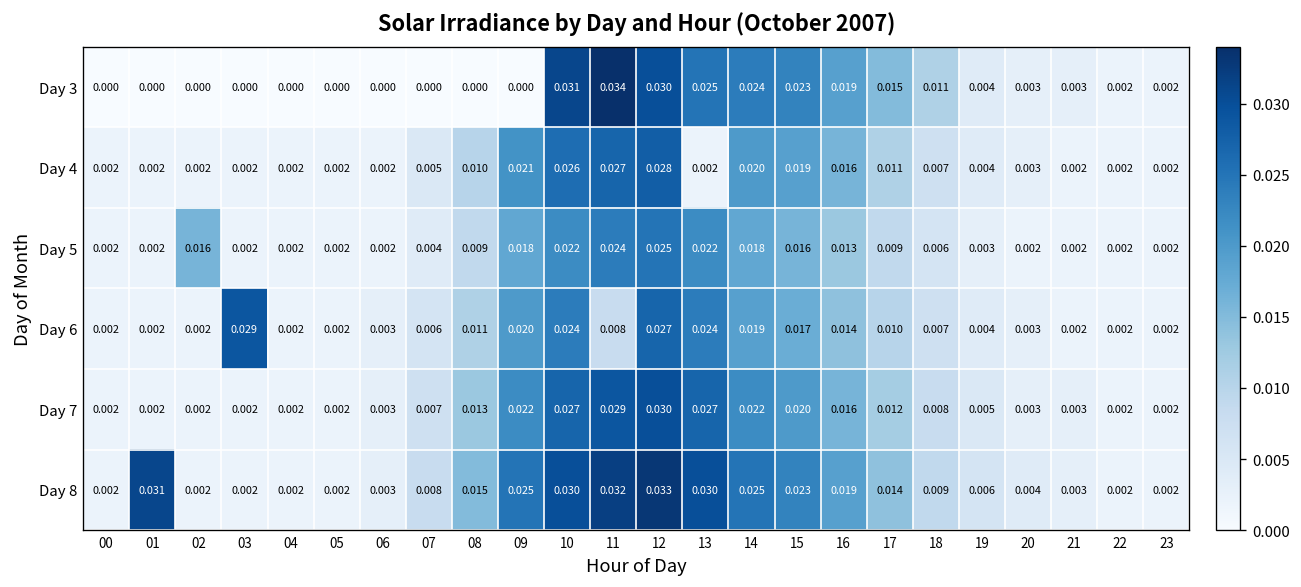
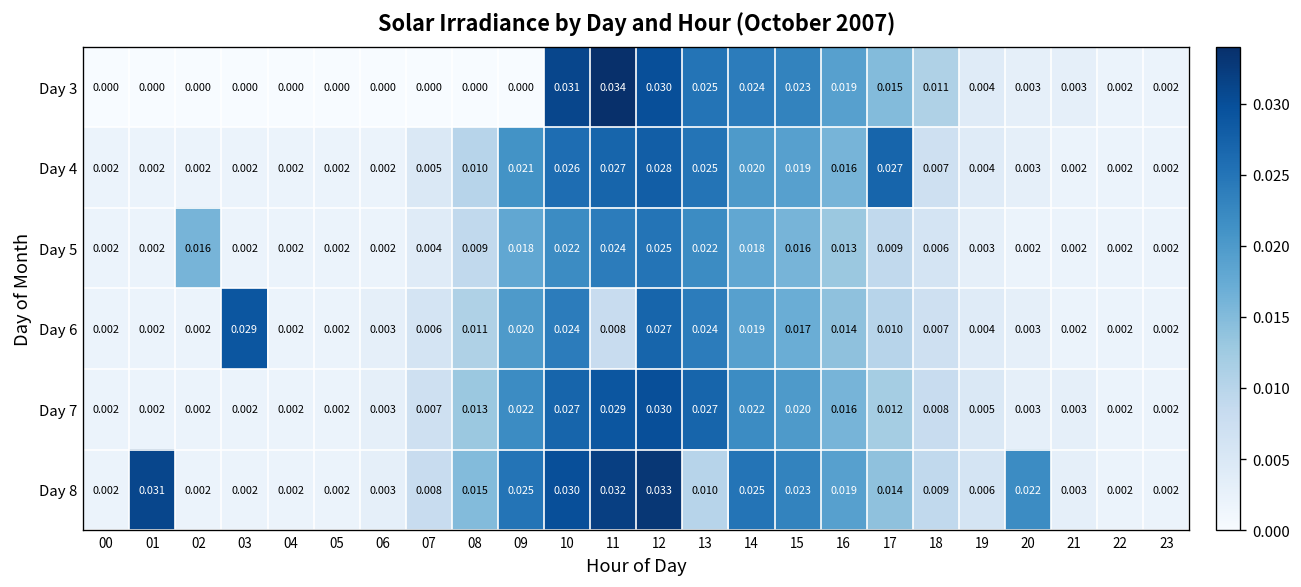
  {
    "Day 3": {
      "00": 0.000,
      "01": 0.000,
      "02": 0.000,
      "03": 0.000,
      "04": 0.000,
      "05": 0.000,
      "06": 0.000,
      "07": 0.000,
      "08": 0.000,
      "09": 0.000,
      "10": 0.031,
      "11": 0.034,
      "12": 0.030,
      "13": 0.025,
      "14": 0.024,
      "15": 0.023,
      "16": 0.019,
      "17": 0.015,
      "18": 0.011,
      "19": 0.004,
      "20": 0.003,
      "21": 0.003,
      "22": 0.002,
      "23": 0.002
    },
    "Day 4": {
      "00": 0.002,
      "01": 0.002,
      "02": 0.002,
      "03": 0.002,
      "04": 0.002,
      "05": 0.002,
      "06": 0.002,
      "07": 0.005,
      "08": 0.010,
      "09": 0.021,
      "10": 0.026,
      "11": 0.027,
      "12": 0.028,
-     "13": 0.002,
+     "13": 0.025,
      "14": 0.020,
      "15": 0.019,
      "16": 0.016,
-     "17": 0.011,
+     "17": 0.027,
      "18": 0.007,
      "19": 0.004,
      "20": 0.003,
      "21": 0.002,
      "22": 0.002,
      "23": 0.002
    },
    "Day 5": {
      "00": 0.002,
      "01": 0.002,
      "02": 0.016,
      "03": 0.002,
      "04": 0.002,
      "05": 0.002,
      "06": 0.002,
      "07": 0.004,
      "08": 0.009,
      "09": 0.018,
      "10": 0.022,
      "11": 0.024,
      "12": 0.025,
      "13": 0.022,
      "14": 0.018,
      "15": 0.016,
      "16": 0.013,
      "17": 0.009,
      "18": 0.006,
      "19": 0.003,
      "20": 0.002,
      "21": 0.002,
      "22": 0.002,
      "23": 0.002
    },
    "Day 6": {
      "00": 0.002,
      "01": 0.002,
      "02": 0.002,
      "03": 0.029,
      "04": 0.002,
      "05": 0.002,
      "06": 0.003,
      "07": 0.006,
      "08": 0.011,
      "09": 0.020,
      "10": 0.024,
      "11": 0.008,
      "12": 0.027,
      "13": 0.024,
      "14": 0.019,
      "15": 0.017,
      "16": 0.014,
      "17": 0.010,
      "18": 0.007,
      "19": 0.004,
      "20": 0.003,
      "21": 0.002,
      "22": 0.002,
      "23": 0.002
    },
    "Day 7": {
      "00": 0.002,
      "01": 0.002,
      "02": 0.002,
      "03": 0.002,
      "04": 0.002,
      "05": 0.002,
      "06": 0.003,
      "07": 0.007,
      "08": 0.013,
      "09": 0.022,
      "10": 0.027,
      "11": 0.029,
      "12": 0.030,
      "13": 0.027,
      "14": 0.022,
      "15": 0.020,
      "16": 0.016,
      "17": 0.012,
      "18": 0.008,
      "19": 0.005,
      "20": 0.003,
      "21": 0.003,
      "22": 0.002,
      "23": 0.002
    },
    "Day 8": {
      "00": 0.002,
      "01": 0.031,
      "02": 0.002,
      "03": 0.002,
      "04": 0.002,
      "05": 0.002,
      "06": 0.003,
      "07": 0.008,
      "08": 0.015,
      "09": 0.025,
      "10": 0.030,
      "11": 0.032,
      "12": 0.033,
-     "13": 0.030,
+     "13": 0.010,
      "14": 0.025,
      "15": 0.023,
      "16": 0.019,
      "17": 0.014,
      "18": 0.009,
      "19": 0.006,
-     "20": 0.004,
+     "20": 0.022,
      "21": 0.003,
      "22": 0.002,
      "23": 0.002
    }
  }
